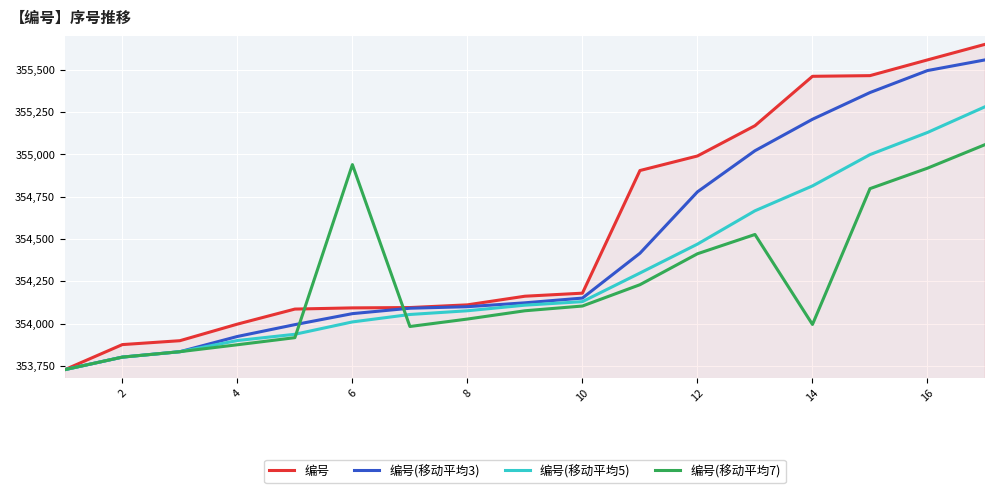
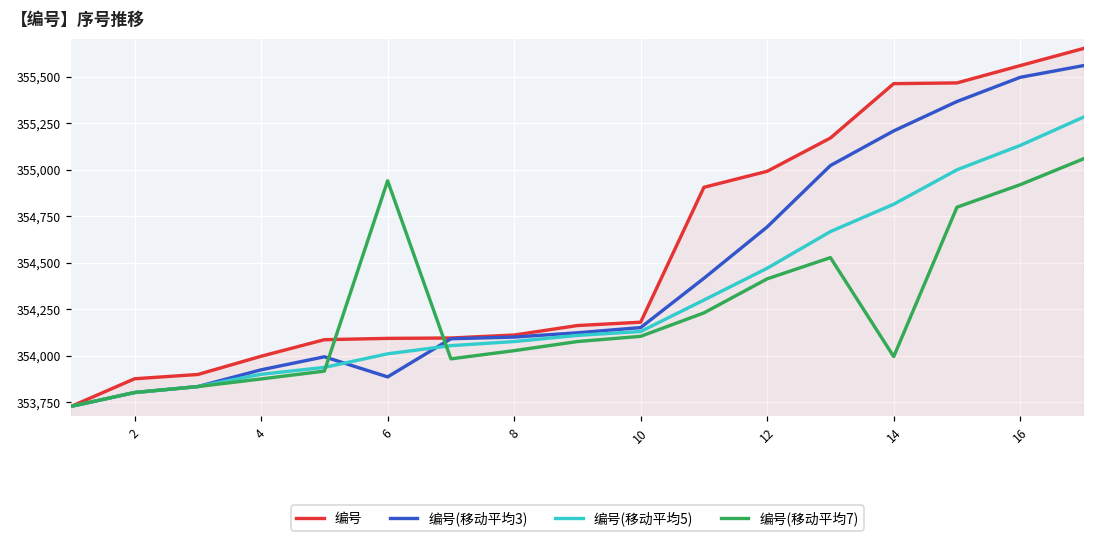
  {
    "编号": {
      "2": "353,880",
      "4": "354,000",
      "6": "354,090",
      "10": "354,180",
      "12": "354,990",
      "14": "355,460",
      "16": "355,560"
    },
    "编号(移动平均3)": {
      "4": "353,920",
-     "6": "354,060",
+     "6": "353,890",
      "10": "354,150",
-     "12": "354,780",
+     "12": "354,690",
      "14": "355,210",
      "16": "355,500"
    },
    "编号(移动平均5)": {
      "4": "353,900",
      "6": "354,010",
      "8": "354,080",
      "10": "354,130",
      "12": "354,470",
      "14": "354,810",
      "16": "355,130"
    },
    "编号(移动平均7)": {
      "4": "353,880",
      "6": "354,940",
      "8": "354,030",
      "10": "354,100",
      "12": "354,410",
      "14": "354,000",
      "16": "354,920"
    }
  }
